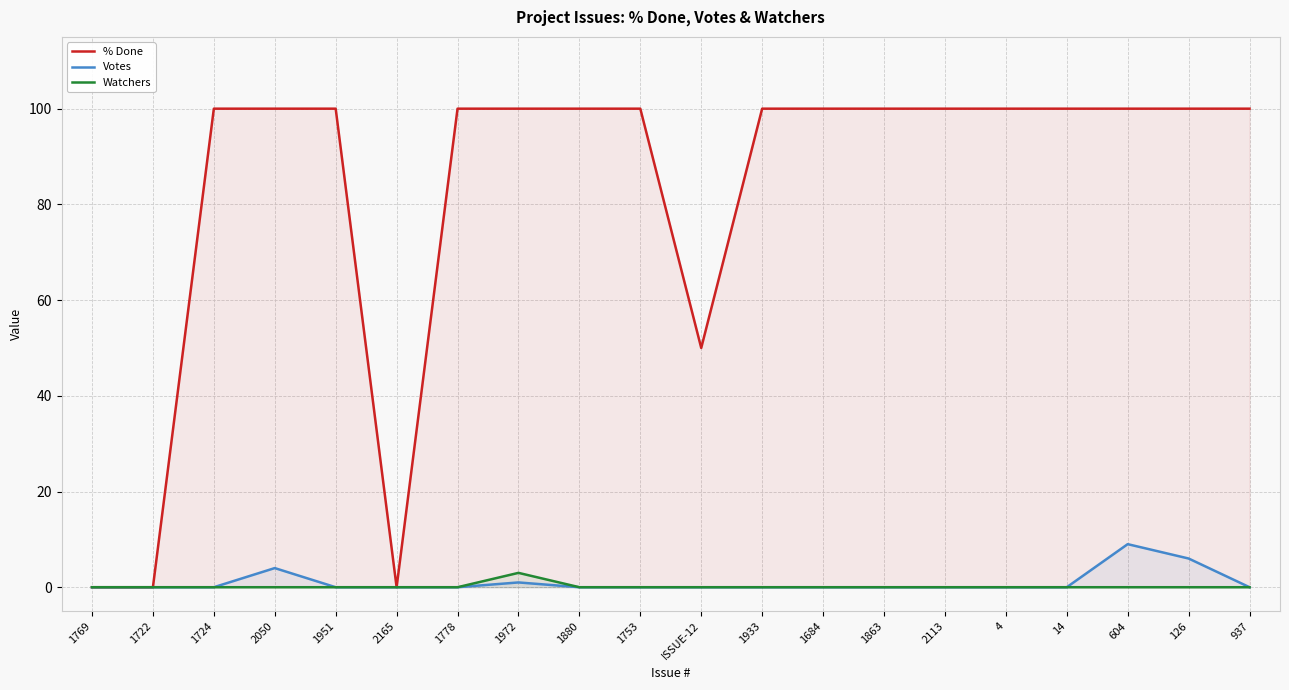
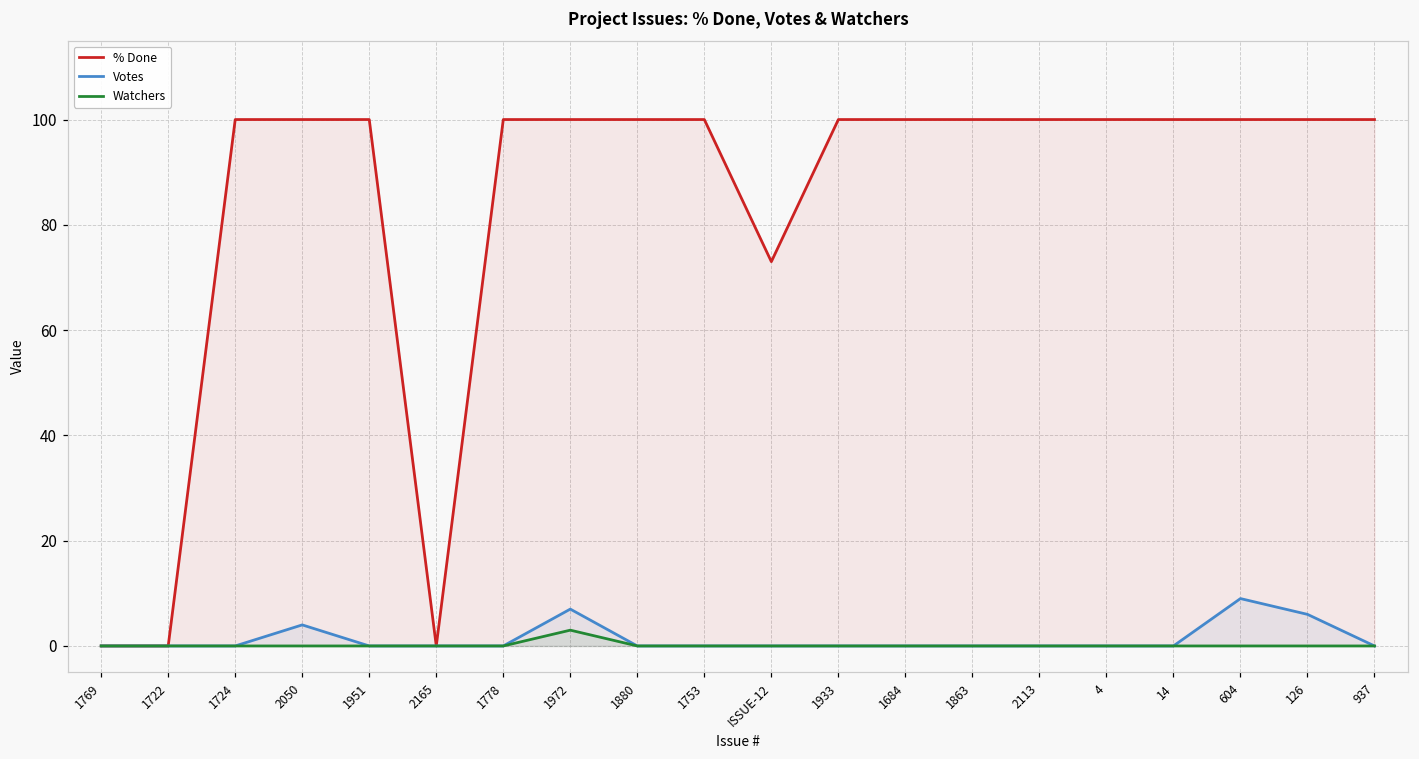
  {
    "% Done": {
      "1724": 100,
      "2050": 100,
      "1951": 100,
      "1778": 100,
      "1972": 100,
      "1880": 100,
      "1753": 100,
-     "ISSUE-12": 50,
+     "ISSUE-12": 73,
      "1933": 100,
      "1684": 100,
      "1863": 100,
      "2113": 100,
      "4": 100,
      "14": 100,
      "604": 100,
      "126": 100,
      "937": 100
    },
    "Votes": {
      "2050": 4,
-     "1972": 1,
+     "1972": 7,
      "604": 9,
      "126": 6
    },
    "Watchers": {
      "2050": 0,
      "1972": 3,
      "604": 0,
      "126": 0
    }
  }
